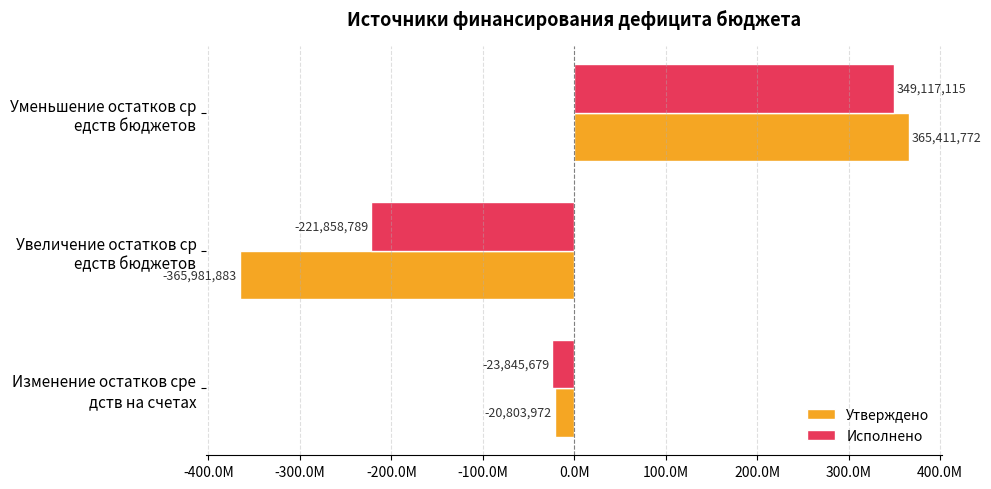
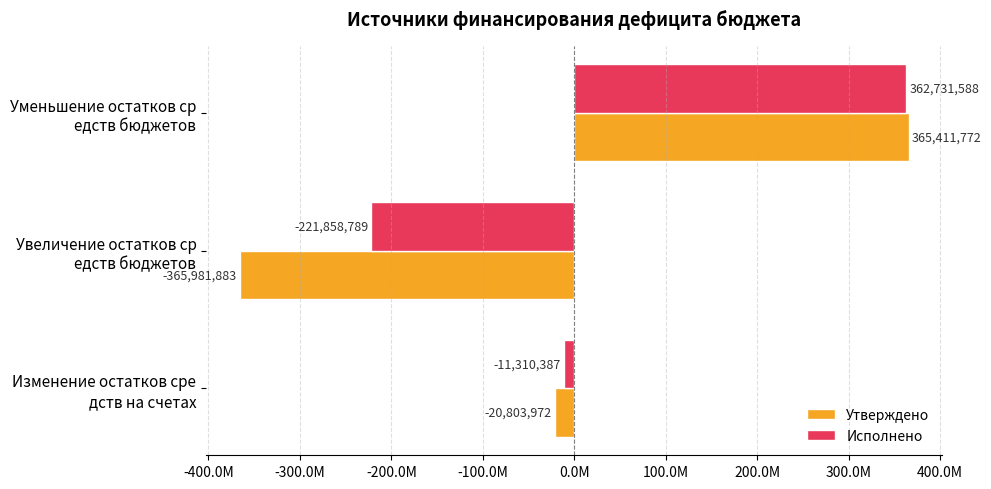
  {
    "Утверждено": {
      "Уменьшение остатков ср едств бюджетов": "365,411,772",
      "Увеличение остатков ср едств бюджетов": "-365,981,883",
      "Изменение остатков сре дств на счетах": "-20,803,972"
    },
    "Исполнено": {
-     "Уменьшение остатков ср едств бюджетов": "349,117,115",
+     "Уменьшение остатков ср едств бюджетов": "362,731,588",
      "Увеличение остатков ср едств бюджетов": "-221,858,789",
-     "Изменение остатков сре дств на счетах": "-23,845,679"
+     "Изменение остатков сре дств на счетах": "-11,310,387"
    }
  }
